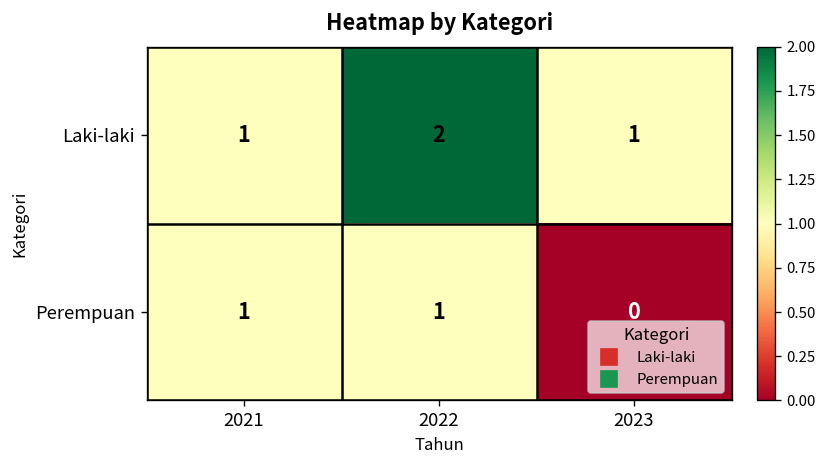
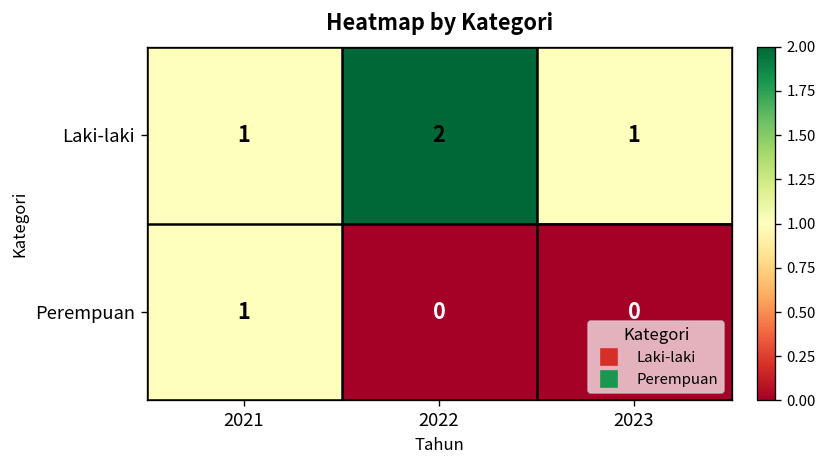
  {
    "Laki-laki": {
      "2021": 1,
      "2022": 2,
      "2023": 1
    },
    "Perempuan": {
      "2021": 1,
-     "2022": 1
+     "2022": 0
    }
  }
